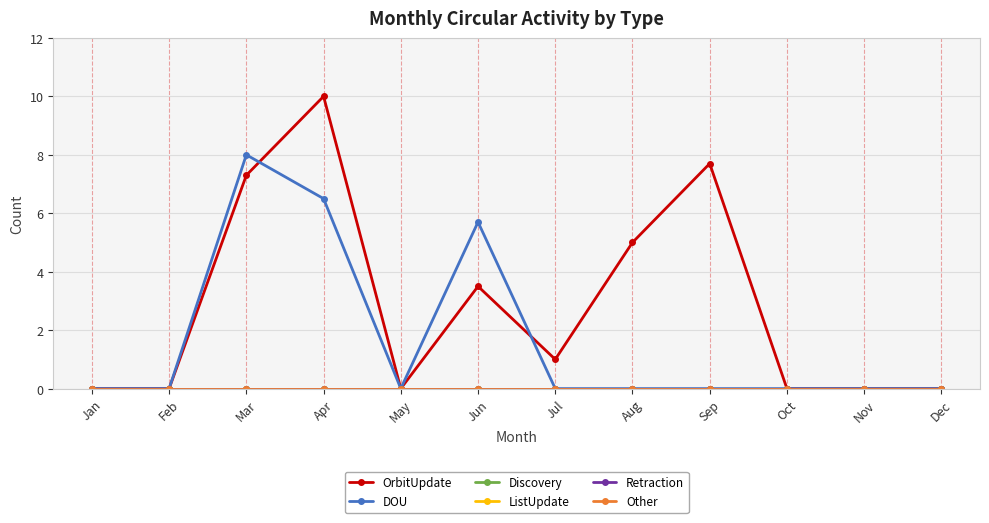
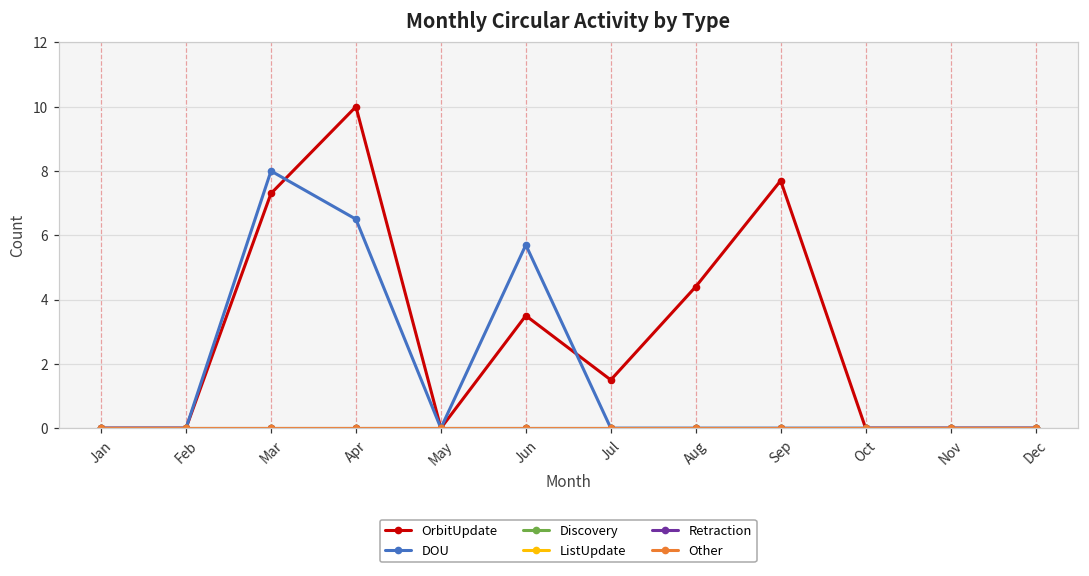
  {
    "OrbitUpdate": {
      "Mar": 7.3,
      "Apr": 10.0,
      "Jun": 3.5,
-     "Jul": 1.0,
-     "Aug": 5.0,
+     "Jul": 1.5,
+     "Aug": 4.4,
      "Sep": 7.7
    },
    "DOU": {
      "Mar": 8.0,
      "Apr": 6.5,
      "Jun": 5.7
    },
    "Other": {
      "Mar": 0.0,
      "Apr": 0.0,
      "Jun": 0.0
    }
  }
